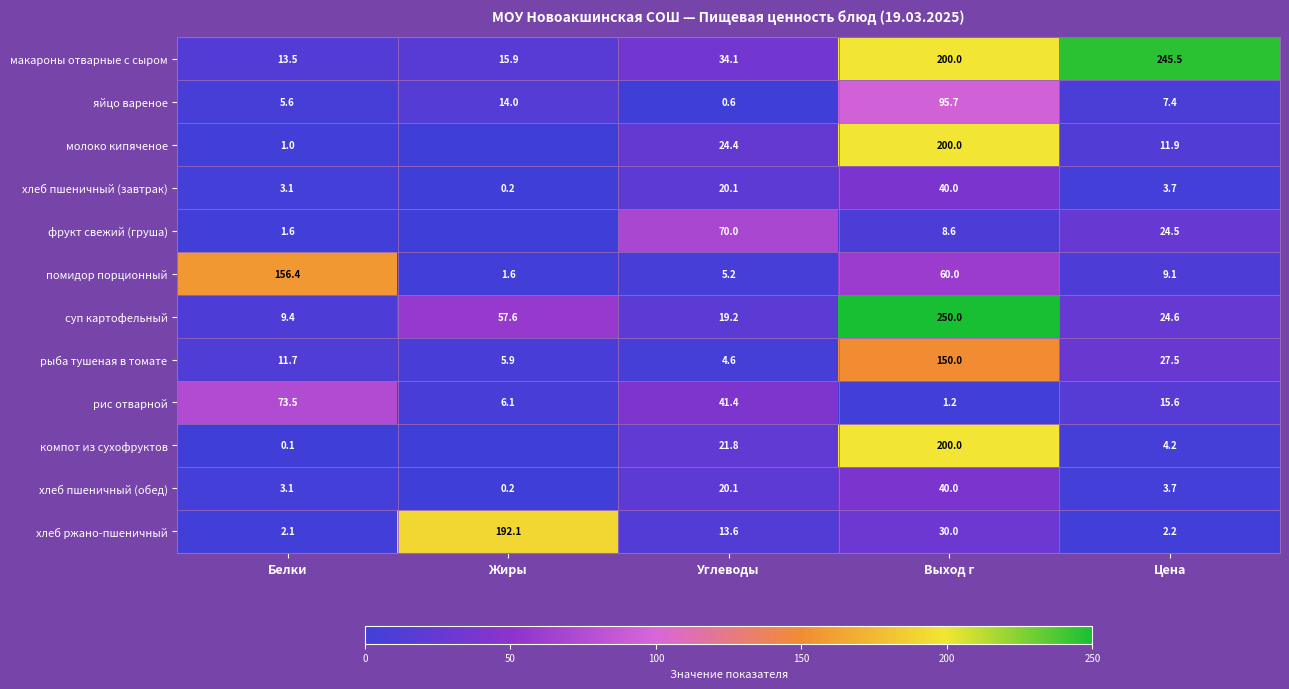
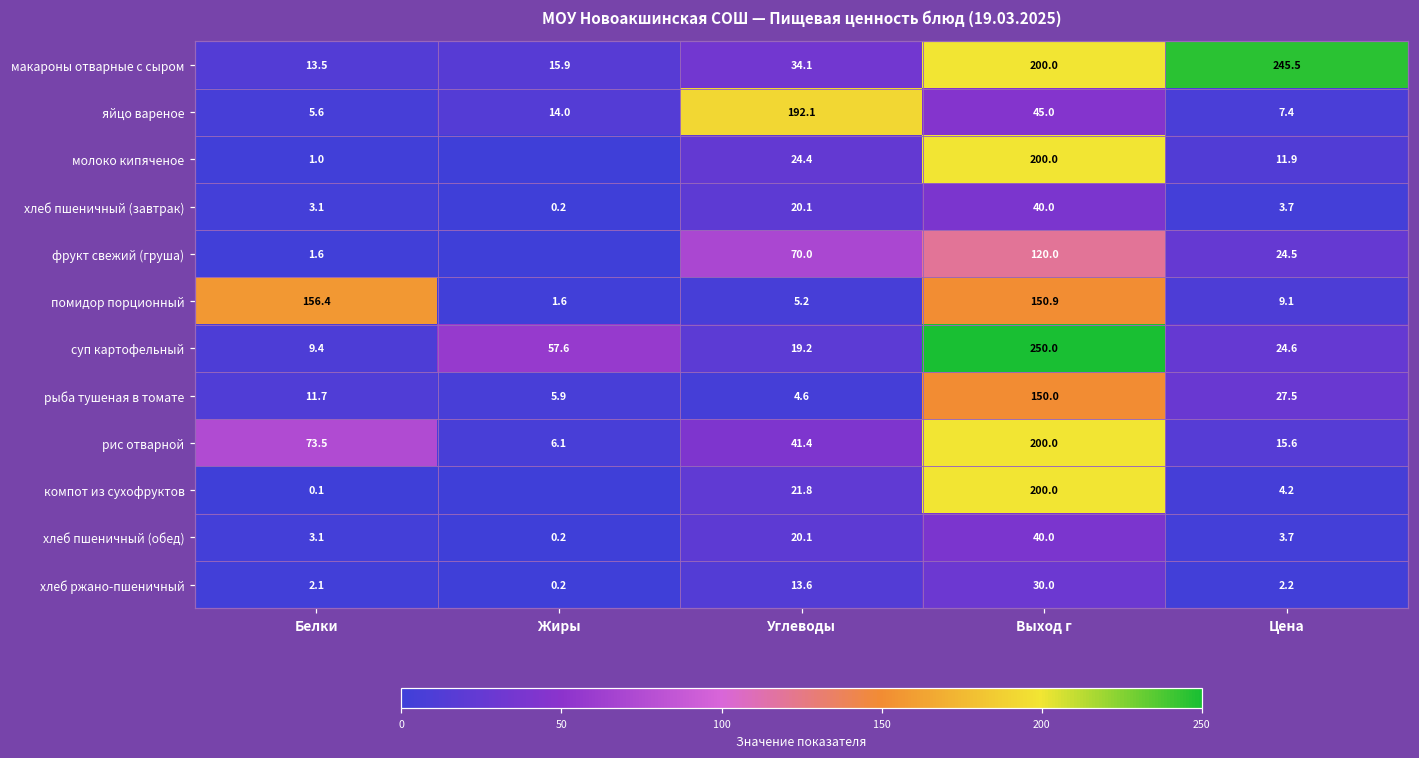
  {
    "макароны отварные с сыром": {
      "Белки": 13.5,
      "Жиры": 15.9,
      "Углеводы": 34.1,
      "Выход г": 200.0,
      "Цена": 245.5
    },
    "яйцо вареное": {
      "Белки": 5.6,
      "Жиры": 14.0,
-     "Углеводы": 0.6,
-     "Выход г": 95.7,
+     "Углеводы": 192.1,
+     "Выход г": 45.0,
      "Цена": 7.4
    },
    "молоко кипяченое": {
      "Белки": 1.0,
      "Углеводы": 24.4,
      "Выход г": 200.0,
      "Цена": 11.9
    },
    "хлеб пшеничный (завтрак)": {
      "Белки": 3.1,
      "Жиры": 0.2,
      "Углеводы": 20.1,
      "Выход г": 40.0,
      "Цена": 3.7
    },
    "фрукт свежий (груша)": {
      "Белки": 1.6,
      "Углеводы": 70.0,
-     "Выход г": 8.6,
+     "Выход г": 120.0,
      "Цена": 24.5
    },
    "помидор порционный": {
      "Белки": 156.4,
      "Жиры": 1.6,
      "Углеводы": 5.2,
-     "Выход г": 60.0,
+     "Выход г": 150.9,
      "Цена": 9.1
    },
    "суп картофельный": {
      "Белки": 9.4,
      "Жиры": 57.6,
      "Углеводы": 19.2,
      "Выход г": 250.0,
      "Цена": 24.6
    },
    "рыба тушеная в томате": {
      "Белки": 11.7,
      "Жиры": 5.9,
      "Углеводы": 4.6,
      "Выход г": 150.0,
      "Цена": 27.5
    },
    "рис отварной": {
      "Белки": 73.5,
      "Жиры": 6.1,
      "Углеводы": 41.4,
-     "Выход г": 1.2,
+     "Выход г": 200.0,
      "Цена": 15.6
    },
    "компот из сухофруктов": {
      "Белки": 0.1,
      "Углеводы": 21.8,
      "Выход г": 200.0,
      "Цена": 4.2
    },
    "хлеб пшеничный (обед)": {
      "Белки": 3.1,
      "Жиры": 0.2,
      "Углеводы": 20.1,
      "Выход г": 40.0,
      "Цена": 3.7
    },
    "хлеб ржано-пшеничный": {
      "Белки": 2.1,
-     "Жиры": 192.1,
+     "Жиры": 0.2,
      "Углеводы": 13.6,
      "Выход г": 30.0,
      "Цена": 2.2
    }
  }
